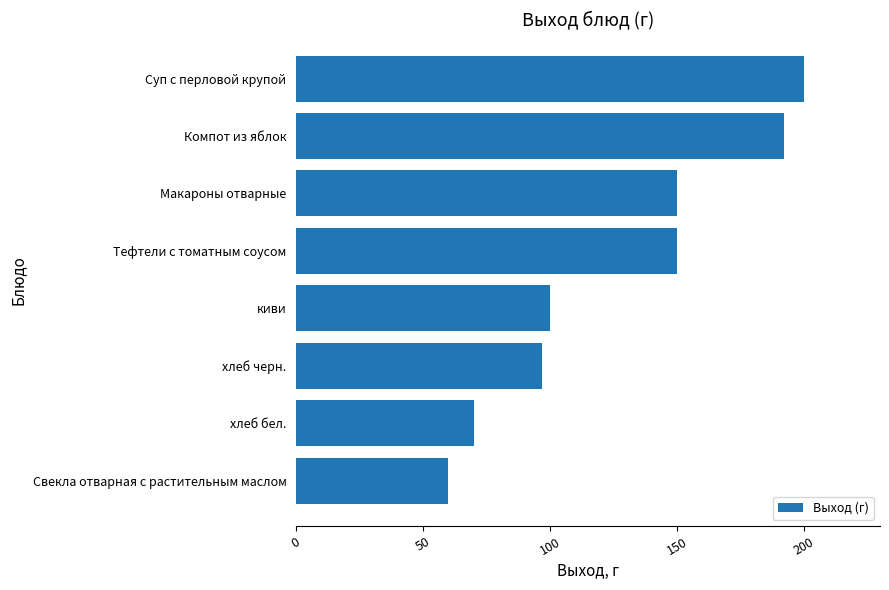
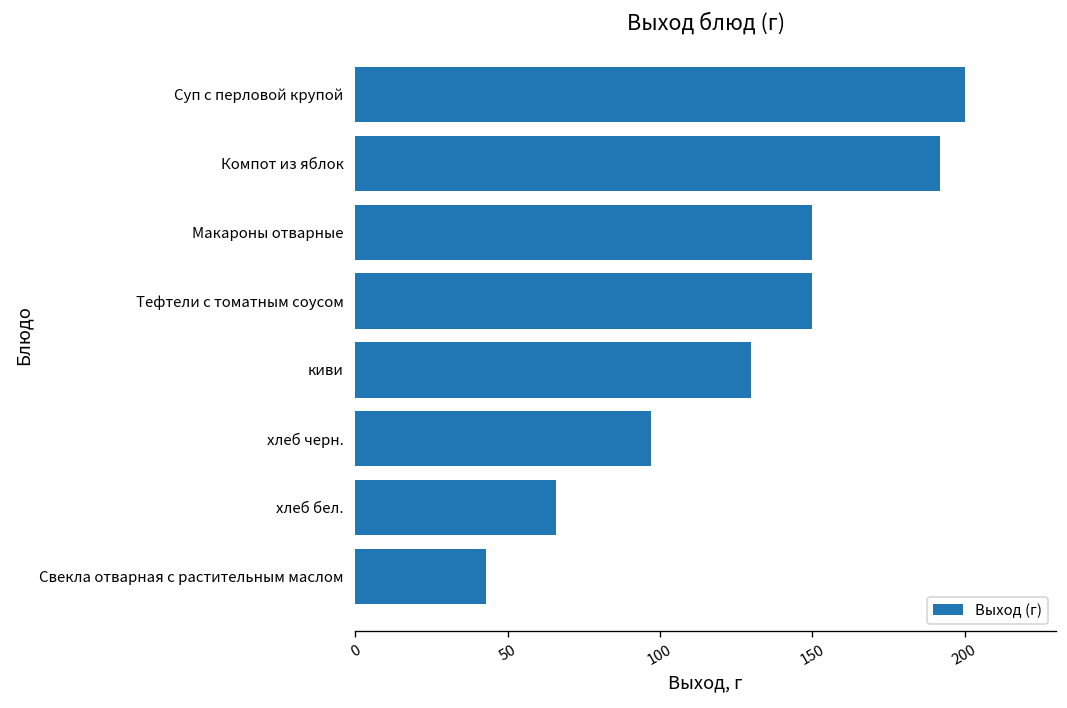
  {
    "Суп с перловой крупой": 200,
    "Компот из яблок": 192,
    "Макароны отварные": 150,
    "Тефтели с томатным соусом": 150,
-   "киви": 100,
+   "киви": 130,
    "хлеб черн.": 97,
-   "хлеб бел.": 70,
-   "Свекла отварная с растительным маслом": 60
+   "хлеб бел.": 66,
+   "Свекла отварная с растительным маслом": 43
  }
